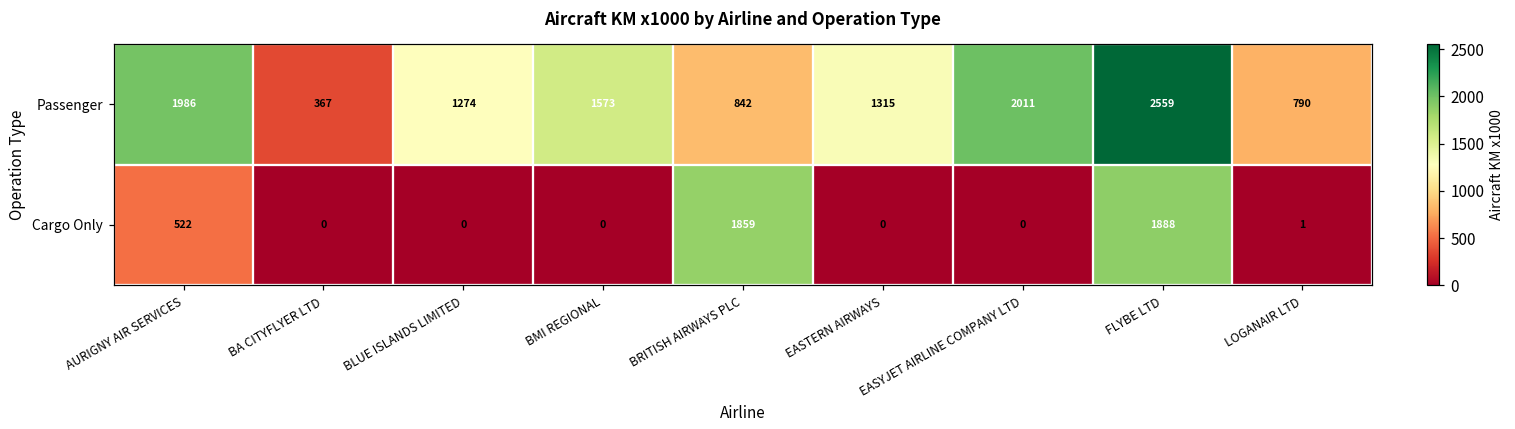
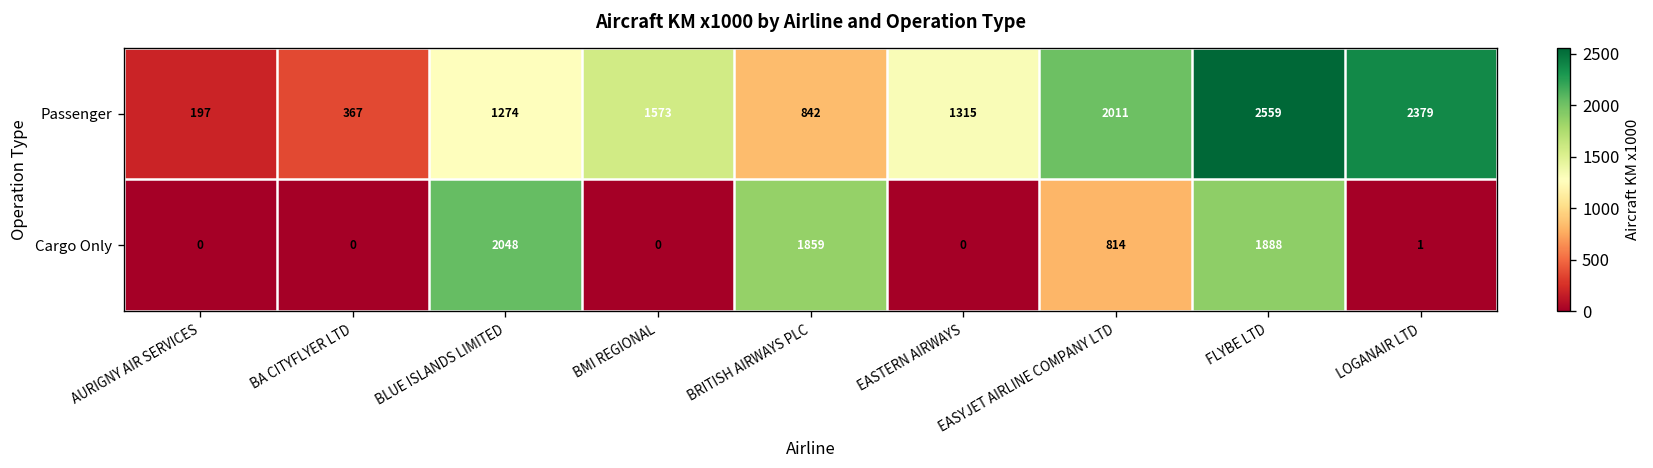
  {
    "Passenger": {
-     "AURIGNY AIR SERVICES": 1986,
+     "AURIGNY AIR SERVICES": 197,
      "BA CITYFLYER LTD": 367,
      "BLUE ISLANDS LIMITED": 1274,
      "BMI REGIONAL": 1573,
      "BRITISH AIRWAYS PLC": 842,
      "EASTERN AIRWAYS": 1315,
      "EASYJET AIRLINE COMPANY LTD": 2011,
      "FLYBE LTD": 2559,
-     "LOGANAIR LTD": 790
+     "LOGANAIR LTD": 2379
    },
    "Cargo Only": {
-     "AURIGNY AIR SERVICES": 522,
+     "AURIGNY AIR SERVICES": 0,
      "BA CITYFLYER LTD": 0,
-     "BLUE ISLANDS LIMITED": 0,
+     "BLUE ISLANDS LIMITED": 2048,
      "BMI REGIONAL": 0,
      "BRITISH AIRWAYS PLC": 1859,
      "EASTERN AIRWAYS": 0,
-     "EASYJET AIRLINE COMPANY LTD": 0,
+     "EASYJET AIRLINE COMPANY LTD": 814,
      "FLYBE LTD": 1888,
      "LOGANAIR LTD": 1
    }
  }
